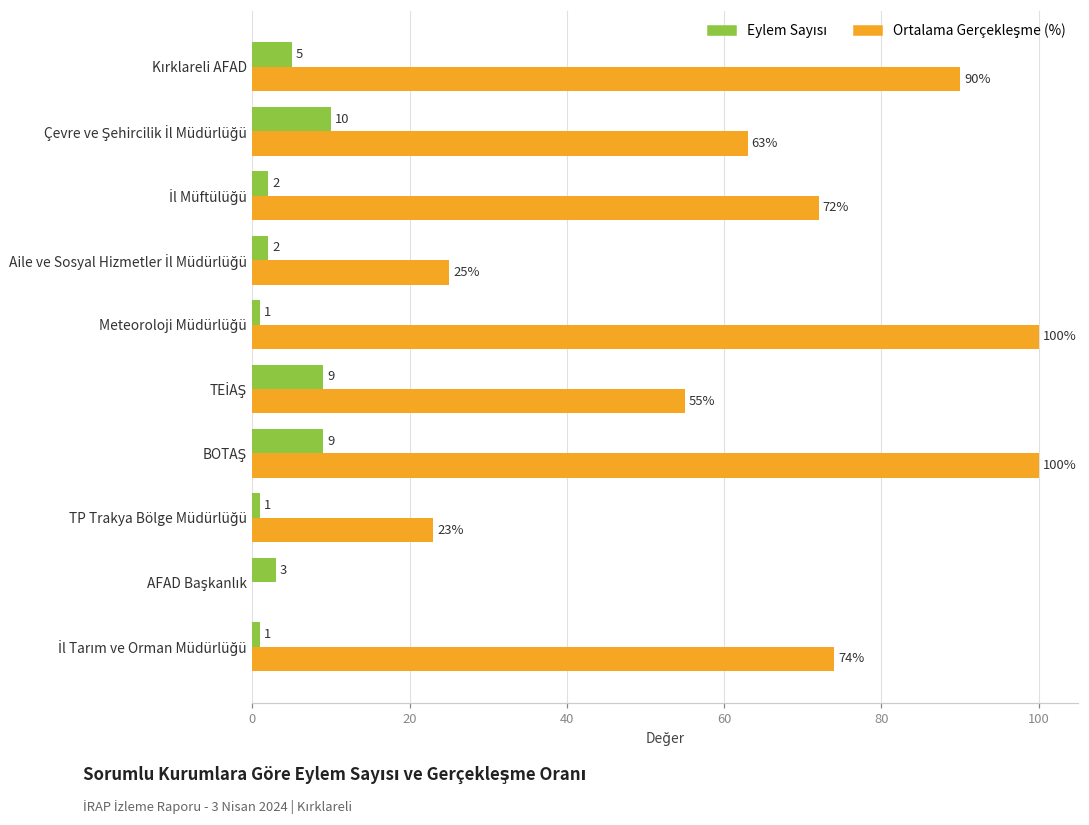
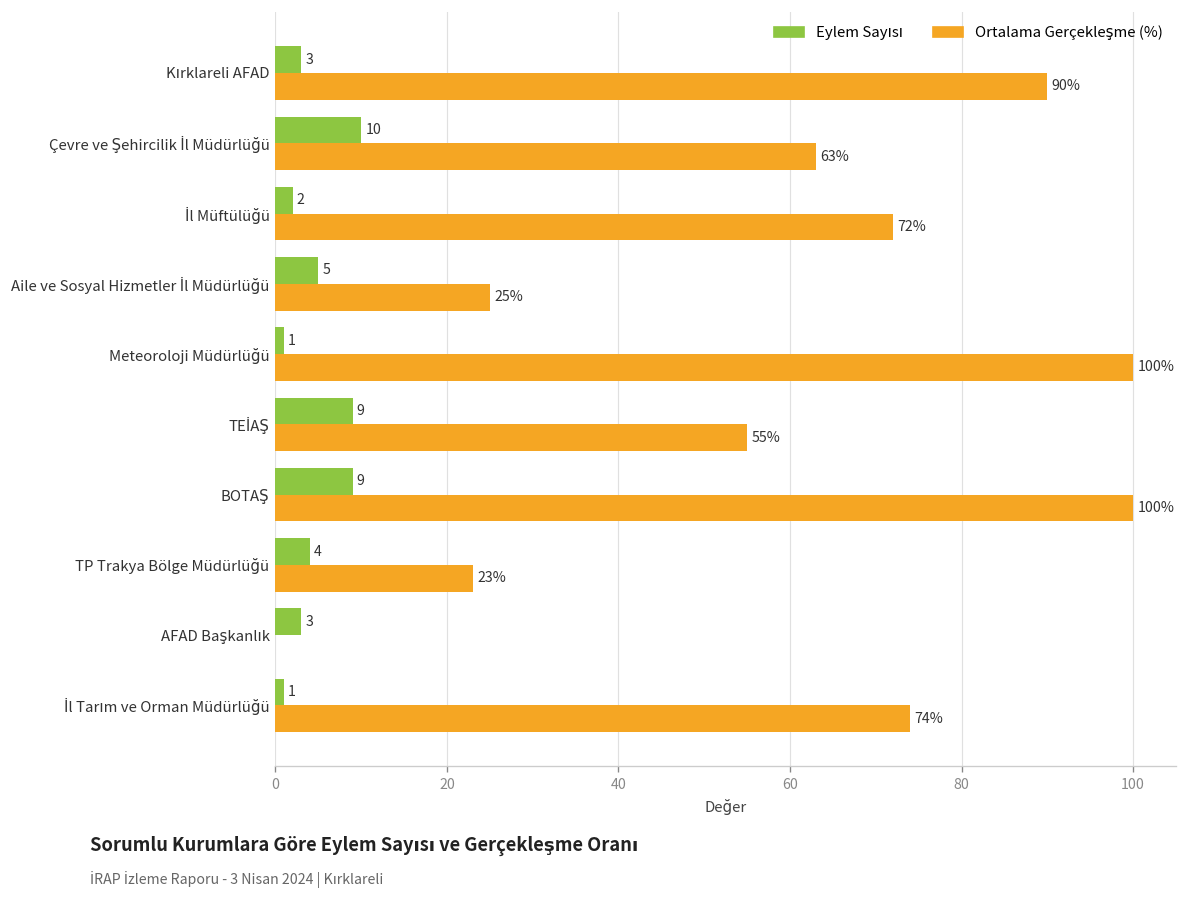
  {
    "Eylem Sayısı": {
-     "Kırklareli AFAD": "5",
+     "Kırklareli AFAD": "3",
      "Çevre ve Şehircilik İl Müdürlüğü": "10",
      "İl Müftülüğü": "2",
-     "Aile ve Sosyal Hizmetler İl Müdürlüğü": "2",
+     "Aile ve Sosyal Hizmetler İl Müdürlüğü": "5",
      "Meteoroloji Müdürlüğü": "1",
      "TEİAŞ": "9",
      "BOTAŞ": "9",
-     "TP Trakya Bölge Müdürlüğü": "1",
+     "TP Trakya Bölge Müdürlüğü": "4",
      "AFAD Başkanlık": "3",
      "İl Tarım ve Orman Müdürlüğü": "1"
    },
    "Ortalama Gerçekleşme (%)": {
      "Kırklareli AFAD": "90%",
      "Çevre ve Şehircilik İl Müdürlüğü": "63%",
      "İl Müftülüğü": "72%",
      "Aile ve Sosyal Hizmetler İl Müdürlüğü": "25%",
      "Meteoroloji Müdürlüğü": "100%",
      "TEİAŞ": "55%",
      "BOTAŞ": "100%",
      "TP Trakya Bölge Müdürlüğü": "23%",
      "İl Tarım ve Orman Müdürlüğü": "74%"
    }
  }
